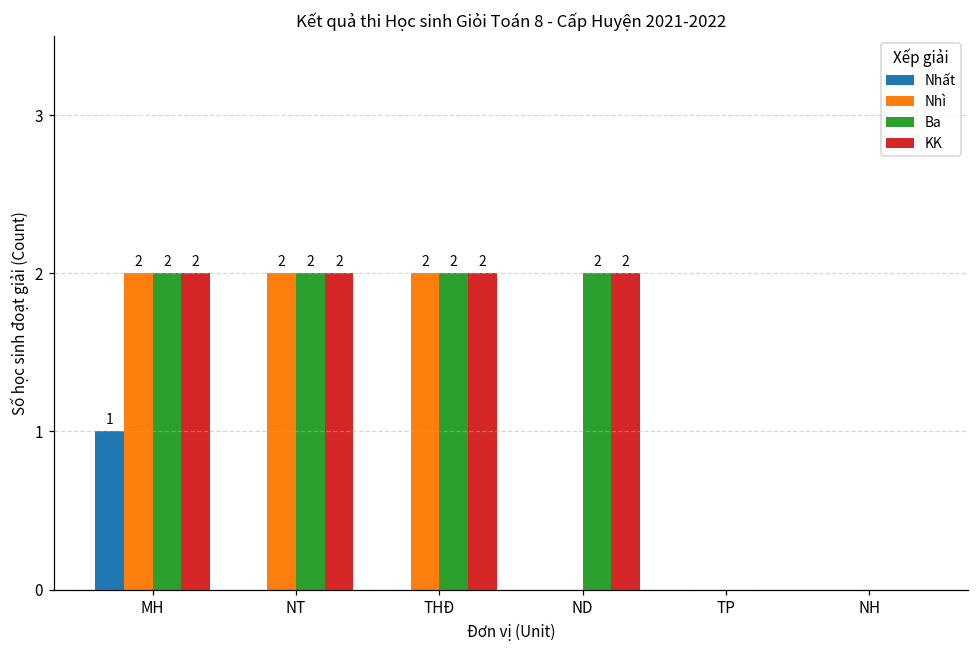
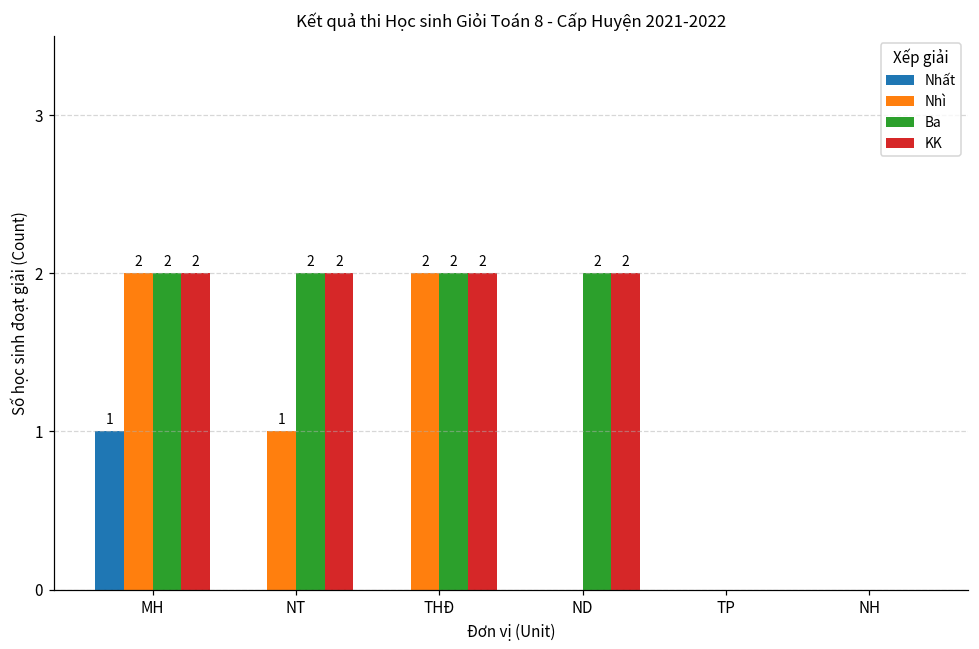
  {
    "Nhất": {
      "MH": 1
    },
    "Nhì": {
      "MH": 2,
-     "NT": 2,
+     "NT": 1,
      "THĐ": 2
    },
    "Ba": {
      "MH": 2,
      "NT": 2,
      "THĐ": 2,
      "ND": 2
    },
    "KK": {
      "MH": 2,
      "NT": 2,
      "THĐ": 2,
      "ND": 2
    }
  }
